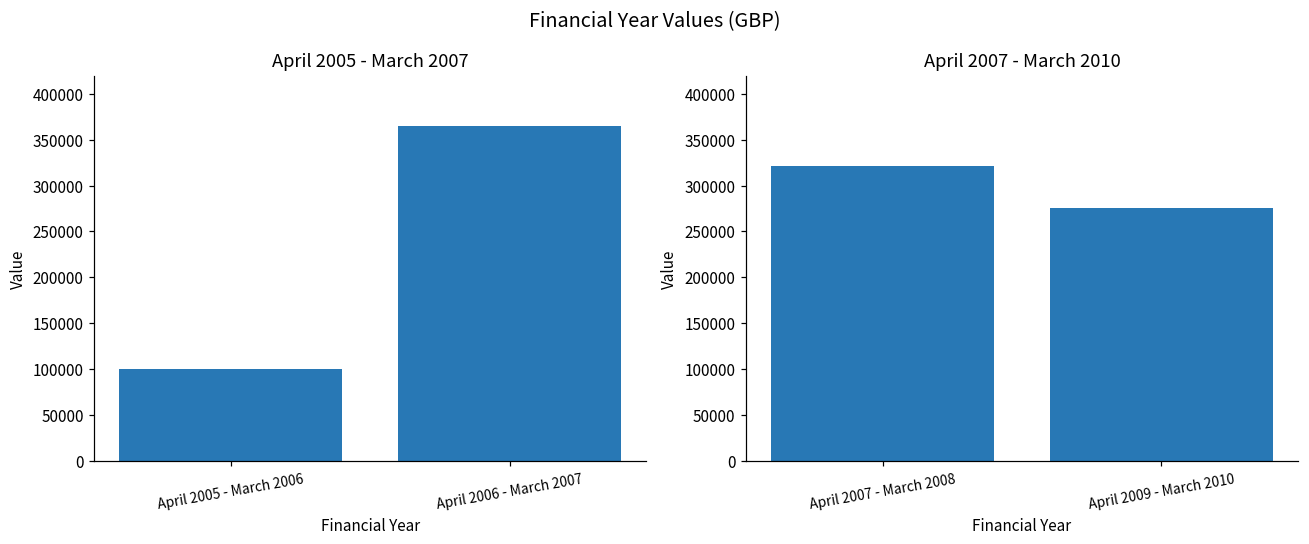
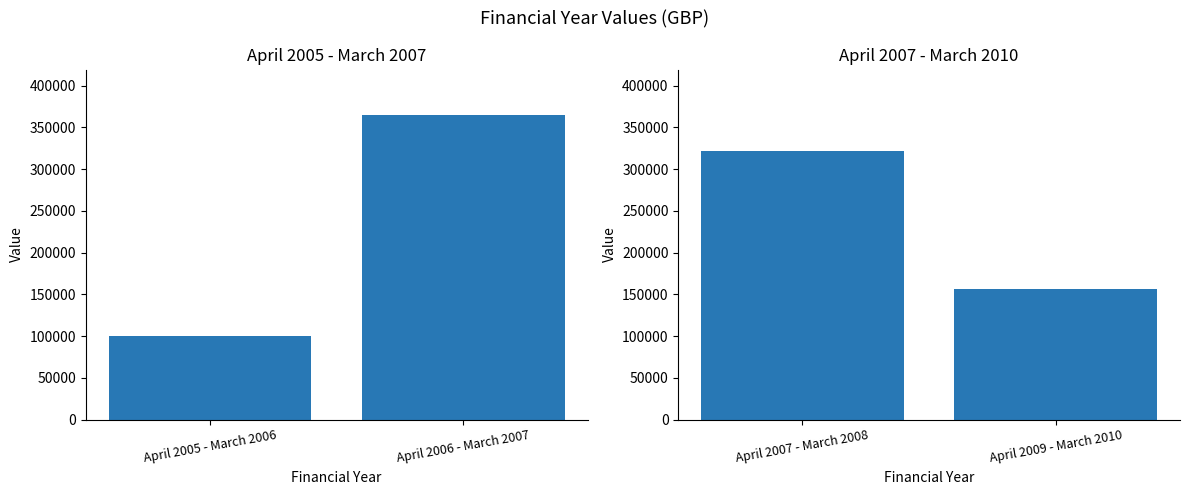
  {
    "April 2005 - March 2007": {
      "April 2005 - March 2006": 100000,
      "April 2006 - March 2007": 360000
    },
    "April 2007 - March 2010": {
      "April 2007 - March 2008": 320000,
-     "April 2009 - March 2010": 280000
+     "April 2009 - March 2010": 160000
    }
  }
